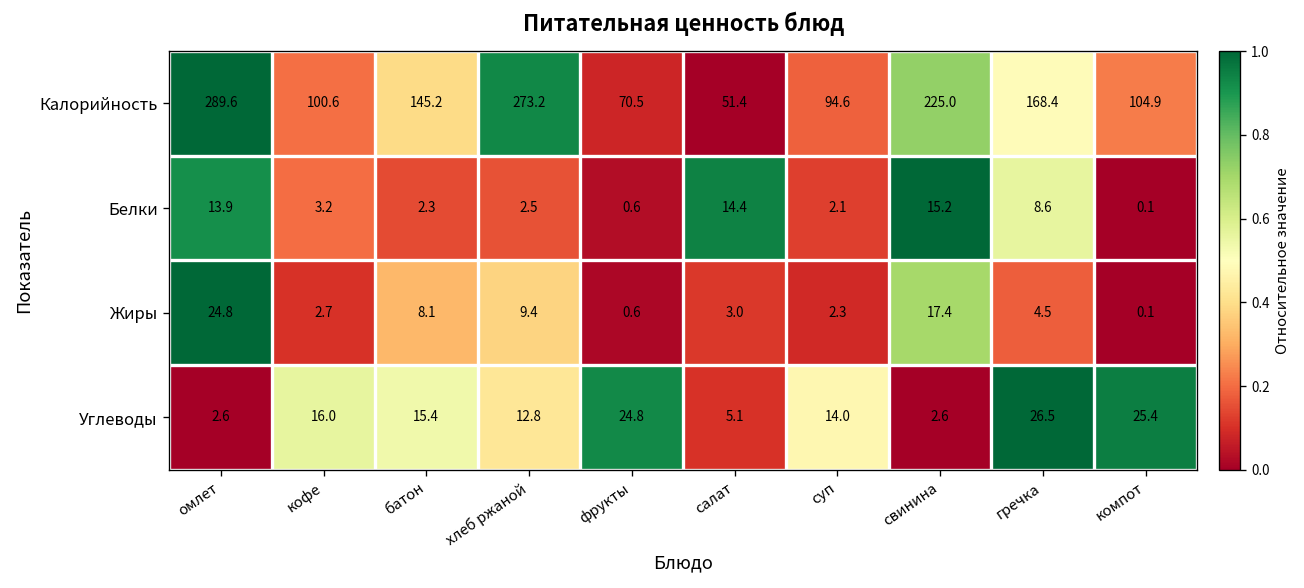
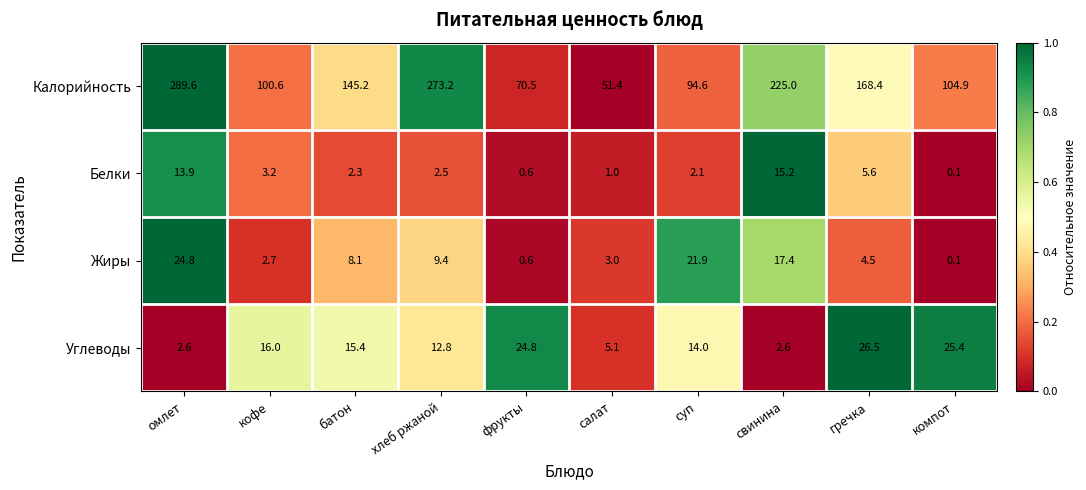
  {
    "Калорийность": {
      "омлет": 289.6,
      "кофе": 100.6,
      "батон": 145.2,
      "хлеб ржаной": 273.2,
      "фрукты": 70.5,
      "салат": 51.4,
      "суп": 94.6,
      "свинина": 225.0,
      "гречка": 168.4,
      "компот": 104.9
    },
    "Белки": {
      "омлет": 13.9,
      "кофе": 3.2,
      "батон": 2.3,
      "хлеб ржаной": 2.5,
      "фрукты": 0.6,
-     "салат": 14.4,
+     "салат": 1.0,
      "суп": 2.1,
      "свинина": 15.2,
-     "гречка": 8.6,
+     "гречка": 5.6,
      "компот": 0.1
    },
    "Жиры": {
      "омлет": 24.8,
      "кофе": 2.7,
      "батон": 8.1,
      "хлеб ржаной": 9.4,
      "фрукты": 0.6,
      "салат": 3.0,
-     "суп": 2.3,
+     "суп": 21.9,
      "свинина": 17.4,
      "гречка": 4.5,
      "компот": 0.1
    },
    "Углеводы": {
      "омлет": 2.6,
      "кофе": 16.0,
      "батон": 15.4,
      "хлеб ржаной": 12.8,
      "фрукты": 24.8,
      "салат": 5.1,
      "суп": 14.0,
      "свинина": 2.6,
      "гречка": 26.5,
      "компот": 25.4
    }
  }
